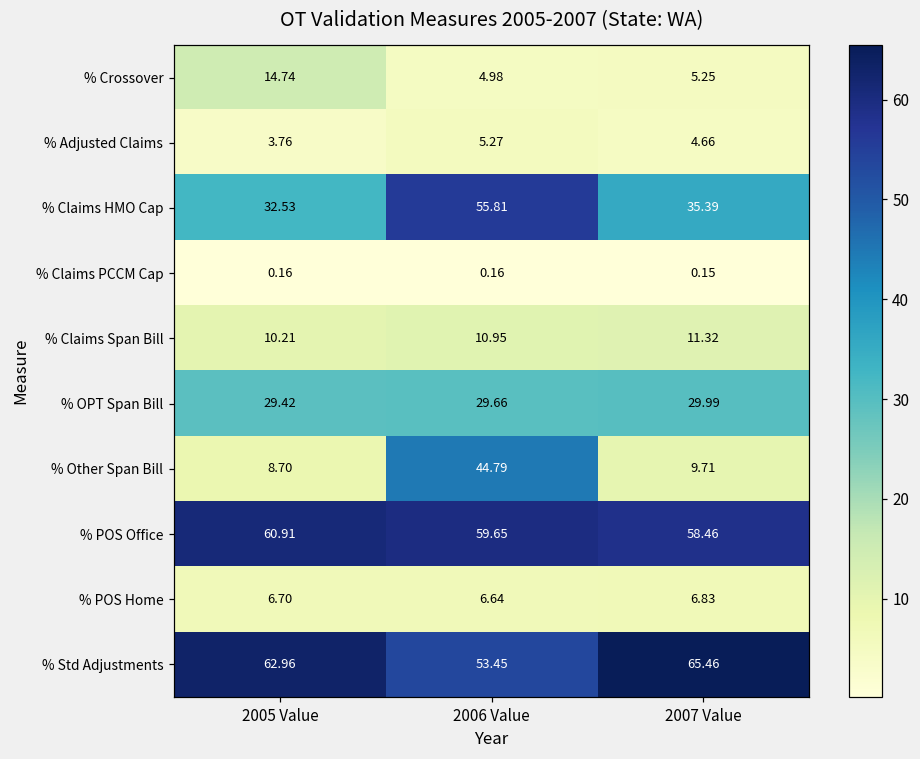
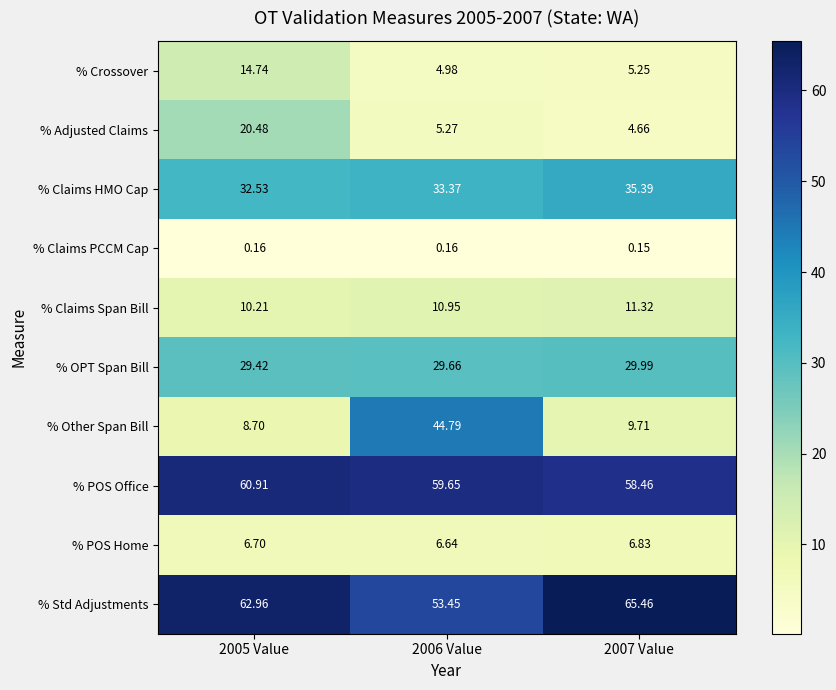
  {
    "% Crossover": {
      "2005 Value": 14.74,
      "2006 Value": 4.98,
      "2007 Value": 5.25
    },
    "% Adjusted Claims": {
-     "2005 Value": 3.76,
+     "2005 Value": 20.48,
      "2006 Value": 5.27,
      "2007 Value": 4.66
    },
    "% Claims HMO Cap": {
      "2005 Value": 32.53,
-     "2006 Value": 55.81,
+     "2006 Value": 33.37,
      "2007 Value": 35.39
    },
    "% Claims PCCM Cap": {
      "2005 Value": 0.16,
      "2006 Value": 0.16,
      "2007 Value": 0.15
    },
    "% Claims Span Bill": {
      "2005 Value": 10.21,
      "2006 Value": 10.95,
      "2007 Value": 11.32
    },
    "% OPT Span Bill": {
      "2005 Value": 29.42,
      "2006 Value": 29.66,
      "2007 Value": 29.99
    },
    "% Other Span Bill": {
      "2005 Value": 8.70,
      "2006 Value": 44.79,
      "2007 Value": 9.71
    },
    "% POS Office": {
      "2005 Value": 60.91,
      "2006 Value": 59.65,
      "2007 Value": 58.46
    },
    "% POS Home": {
      "2005 Value": 6.70,
      "2006 Value": 6.64,
      "2007 Value": 6.83
    },
    "% Std Adjustments": {
      "2005 Value": 62.96,
      "2006 Value": 53.45,
      "2007 Value": 65.46
    }
  }
